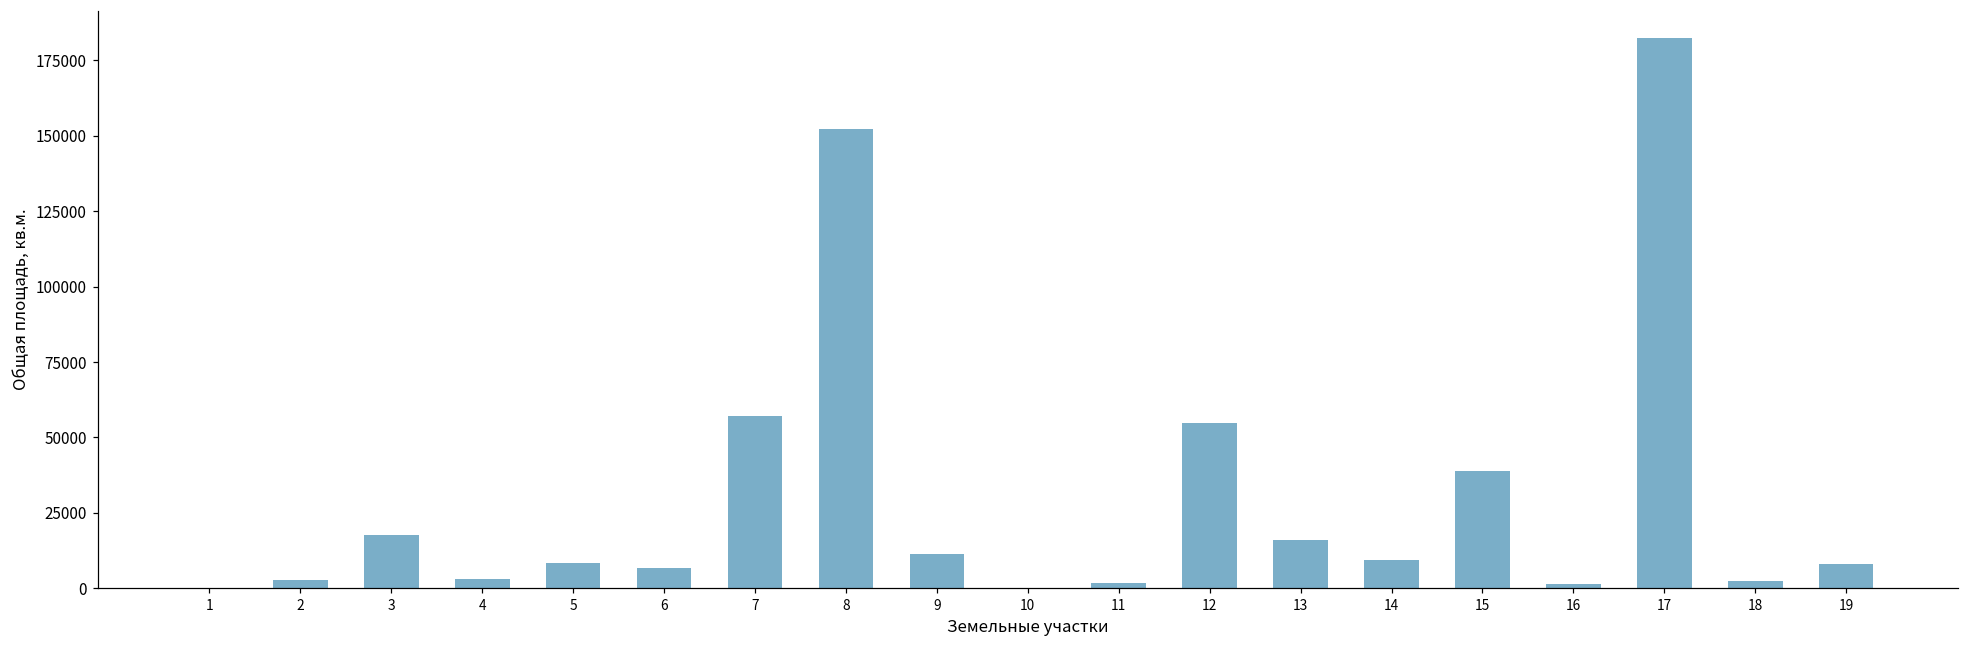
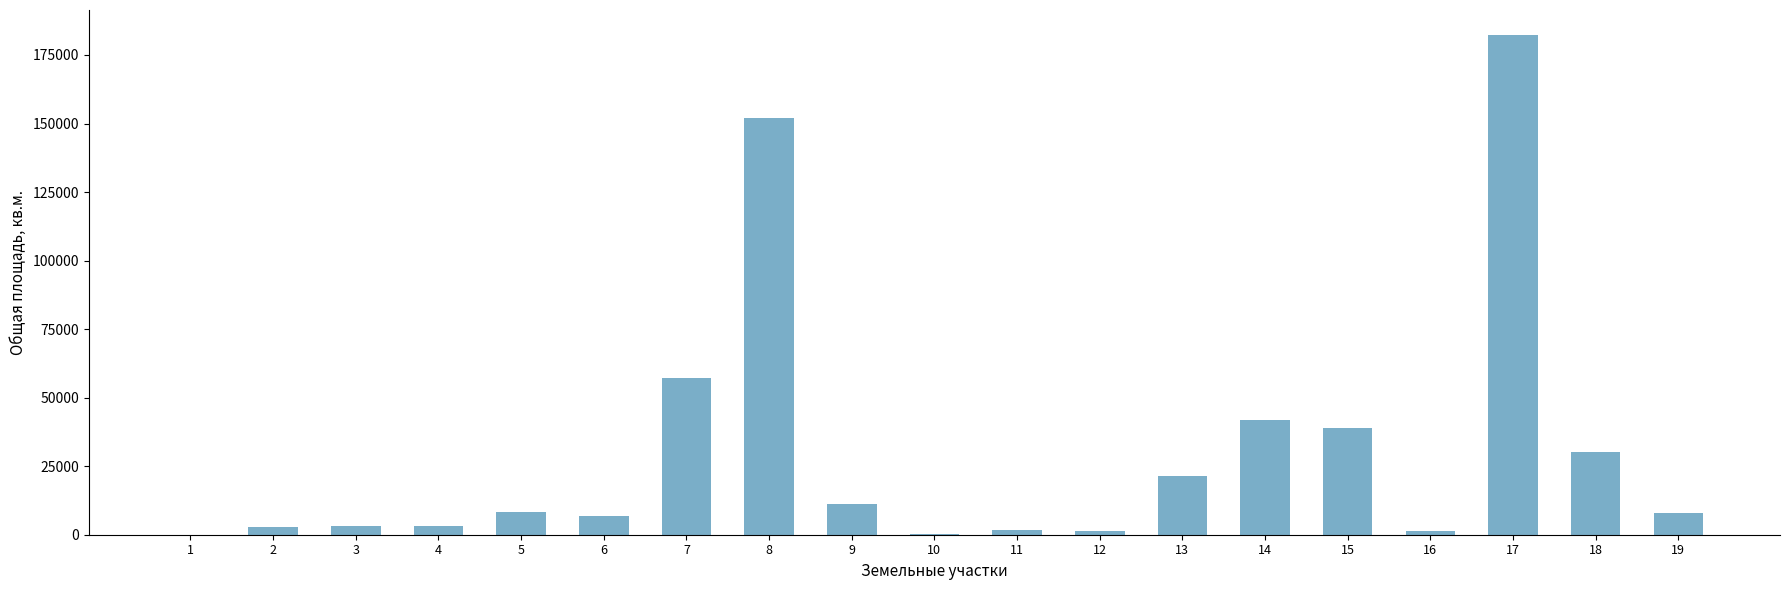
  {
    "2": 3000,
-   "3": 18000,
+   "3": 3000,
    "4": 3000,
    "5": 8000,
    "6": 7000,
    "7": 57000,
    "8": 152000,
    "9": 11000,
    "11": 2000,
-   "12": 55000,
-   "13": 16000,
-   "14": 9000,
+   "12": 1000,
+   "13": 22000,
+   "14": 42000,
    "15": 39000,
    "16": 1000,
    "17": 182000,
-   "18": 2000,
+   "18": 30000,
    "19": 8000
  }
